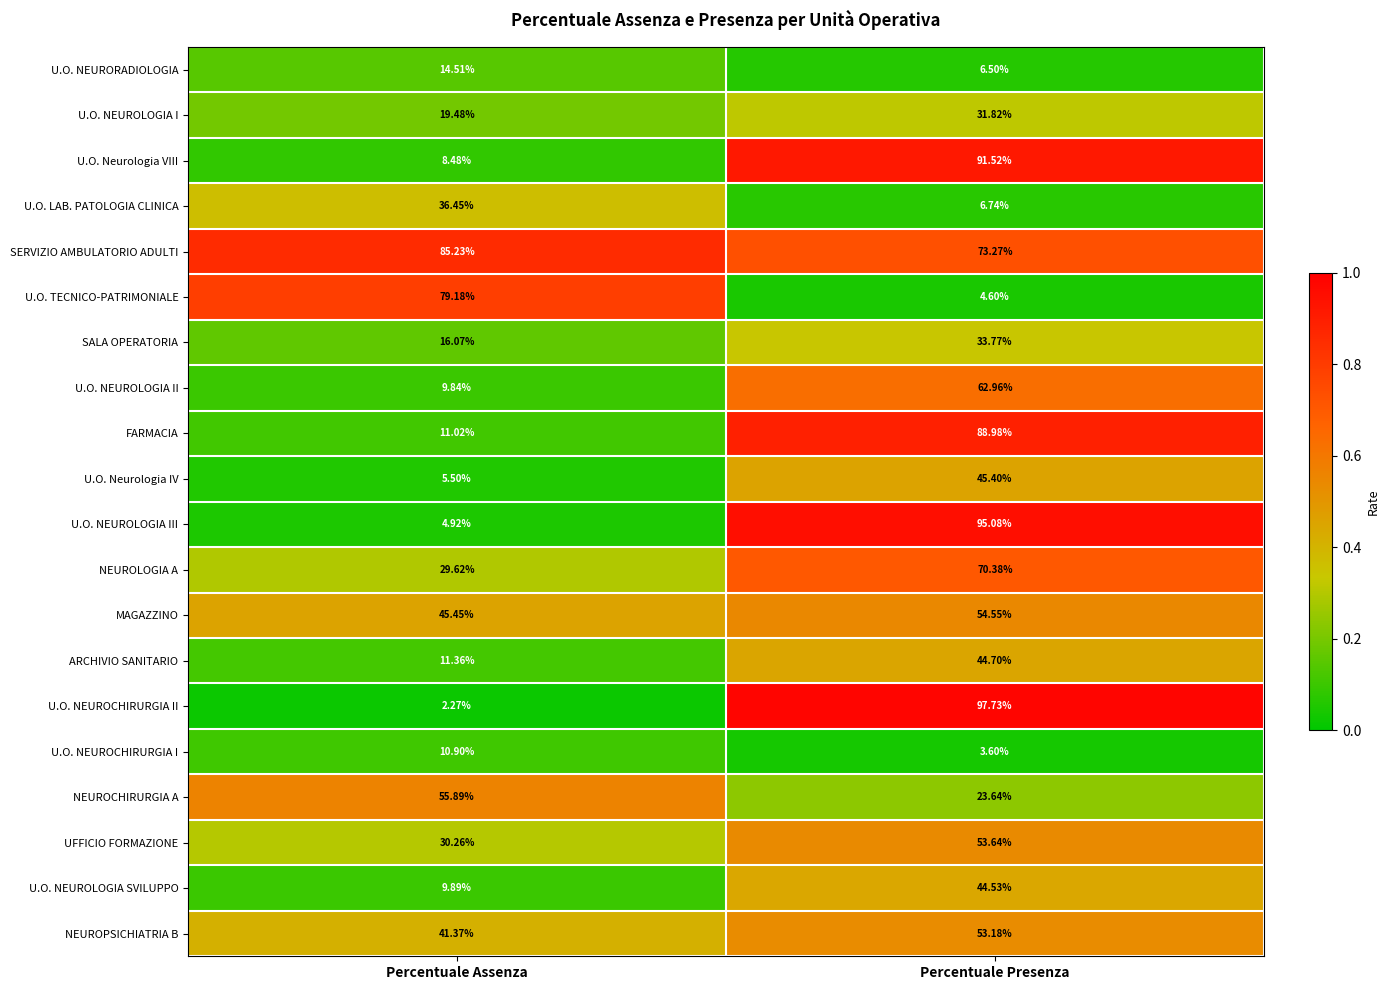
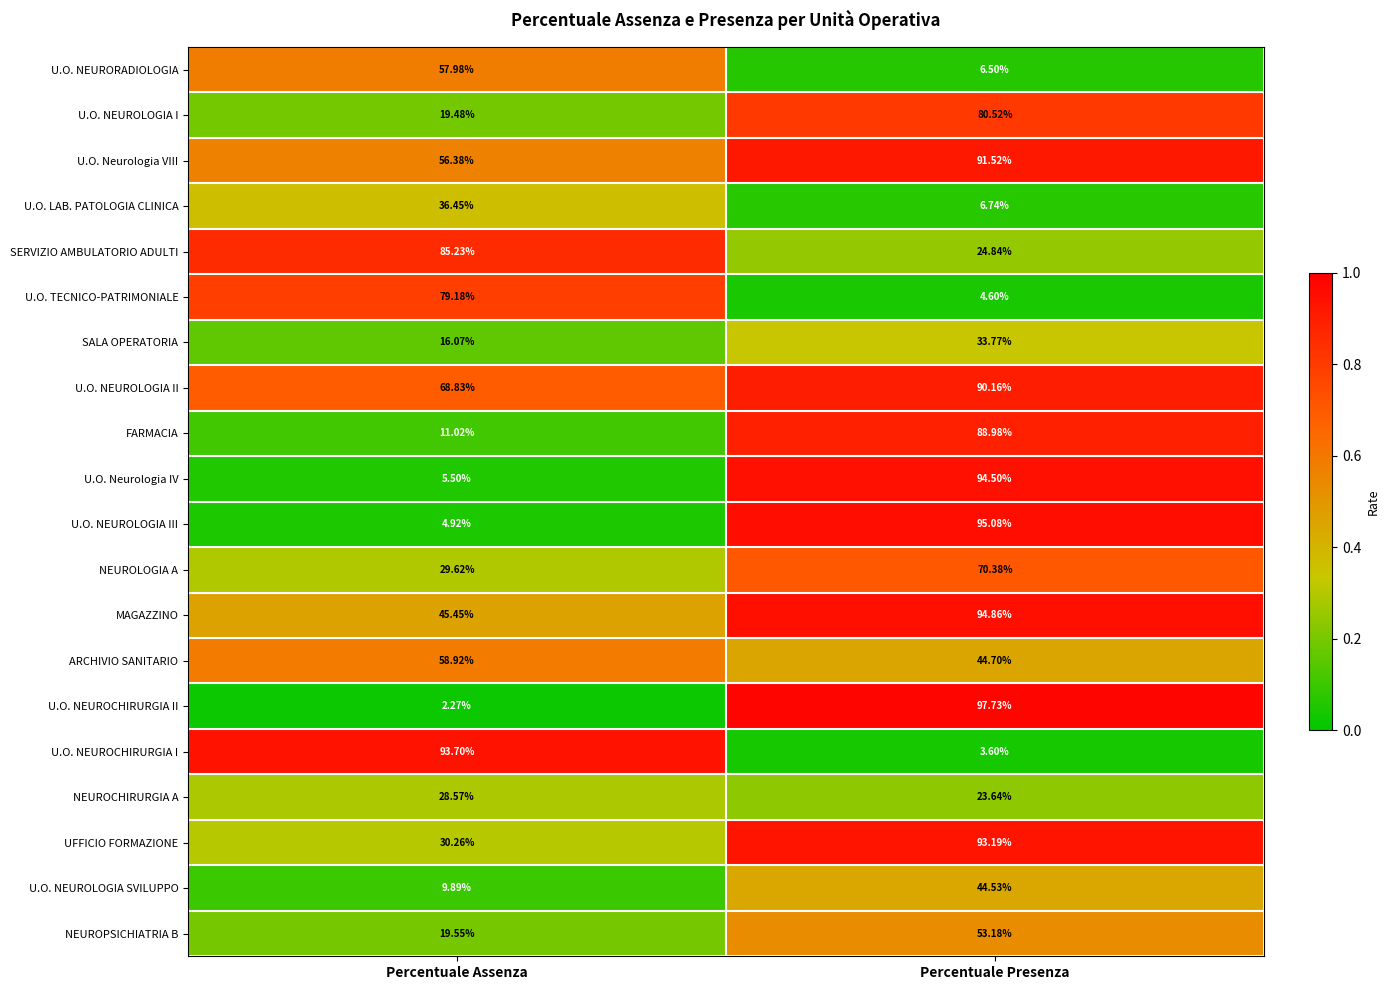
  {
    "U.O. NEURORADIOLOGIA": {
-     "Percentuale Assenza": "14.51%",
+     "Percentuale Assenza": "57.98%",
      "Percentuale Presenza": "6.50%"
    },
    "U.O. NEUROLOGIA I": {
      "Percentuale Assenza": "19.48%",
-     "Percentuale Presenza": "31.82%"
+     "Percentuale Presenza": "80.52%"
    },
    "U.O. Neurologia VIII": {
-     "Percentuale Assenza": "8.48%",
+     "Percentuale Assenza": "56.38%",
      "Percentuale Presenza": "91.52%"
    },
    "U.O. LAB. PATOLOGIA CLINICA": {
      "Percentuale Assenza": "36.45%",
      "Percentuale Presenza": "6.74%"
    },
    "SERVIZIO AMBULATORIO ADULTI": {
      "Percentuale Assenza": "85.23%",
-     "Percentuale Presenza": "73.27%"
+     "Percentuale Presenza": "24.84%"
    },
    "U.O. TECNICO-PATRIMONIALE": {
      "Percentuale Assenza": "79.18%",
      "Percentuale Presenza": "4.60%"
    },
    "SALA OPERATORIA": {
      "Percentuale Assenza": "16.07%",
      "Percentuale Presenza": "33.77%"
    },
    "U.O. NEUROLOGIA II": {
-     "Percentuale Assenza": "9.84%",
-     "Percentuale Presenza": "62.96%"
+     "Percentuale Assenza": "68.83%",
+     "Percentuale Presenza": "90.16%"
    },
    "FARMACIA": {
      "Percentuale Assenza": "11.02%",
      "Percentuale Presenza": "88.98%"
    },
    "U.O. Neurologia IV": {
      "Percentuale Assenza": "5.50%",
-     "Percentuale Presenza": "45.40%"
+     "Percentuale Presenza": "94.50%"
    },
    "U.O. NEUROLOGIA III": {
      "Percentuale Assenza": "4.92%",
      "Percentuale Presenza": "95.08%"
    },
    "NEUROLOGIA A": {
      "Percentuale Assenza": "29.62%",
      "Percentuale Presenza": "70.38%"
    },
    "MAGAZZINO": {
      "Percentuale Assenza": "45.45%",
-     "Percentuale Presenza": "54.55%"
+     "Percentuale Presenza": "94.86%"
    },
    "ARCHIVIO SANITARIO": {
-     "Percentuale Assenza": "11.36%",
+     "Percentuale Assenza": "58.92%",
      "Percentuale Presenza": "44.70%"
    },
    "U.O. NEUROCHIRURGIA II": {
      "Percentuale Assenza": "2.27%",
      "Percentuale Presenza": "97.73%"
    },
    "U.O. NEUROCHIRURGIA I": {
-     "Percentuale Assenza": "10.90%",
+     "Percentuale Assenza": "93.70%",
      "Percentuale Presenza": "3.60%"
    },
    "NEUROCHIRURGIA A": {
-     "Percentuale Assenza": "55.89%",
+     "Percentuale Assenza": "28.57%",
      "Percentuale Presenza": "23.64%"
    },
    "UFFICIO FORMAZIONE": {
      "Percentuale Assenza": "30.26%",
-     "Percentuale Presenza": "53.64%"
+     "Percentuale Presenza": "93.19%"
    },
    "U.O. NEUROLOGIA SVILUPPO": {
      "Percentuale Assenza": "9.89%",
      "Percentuale Presenza": "44.53%"
    },
    "NEUROPSICHIATRIA B": {
-     "Percentuale Assenza": "41.37%",
+     "Percentuale Assenza": "19.55%",
      "Percentuale Presenza": "53.18%"
    }
  }
